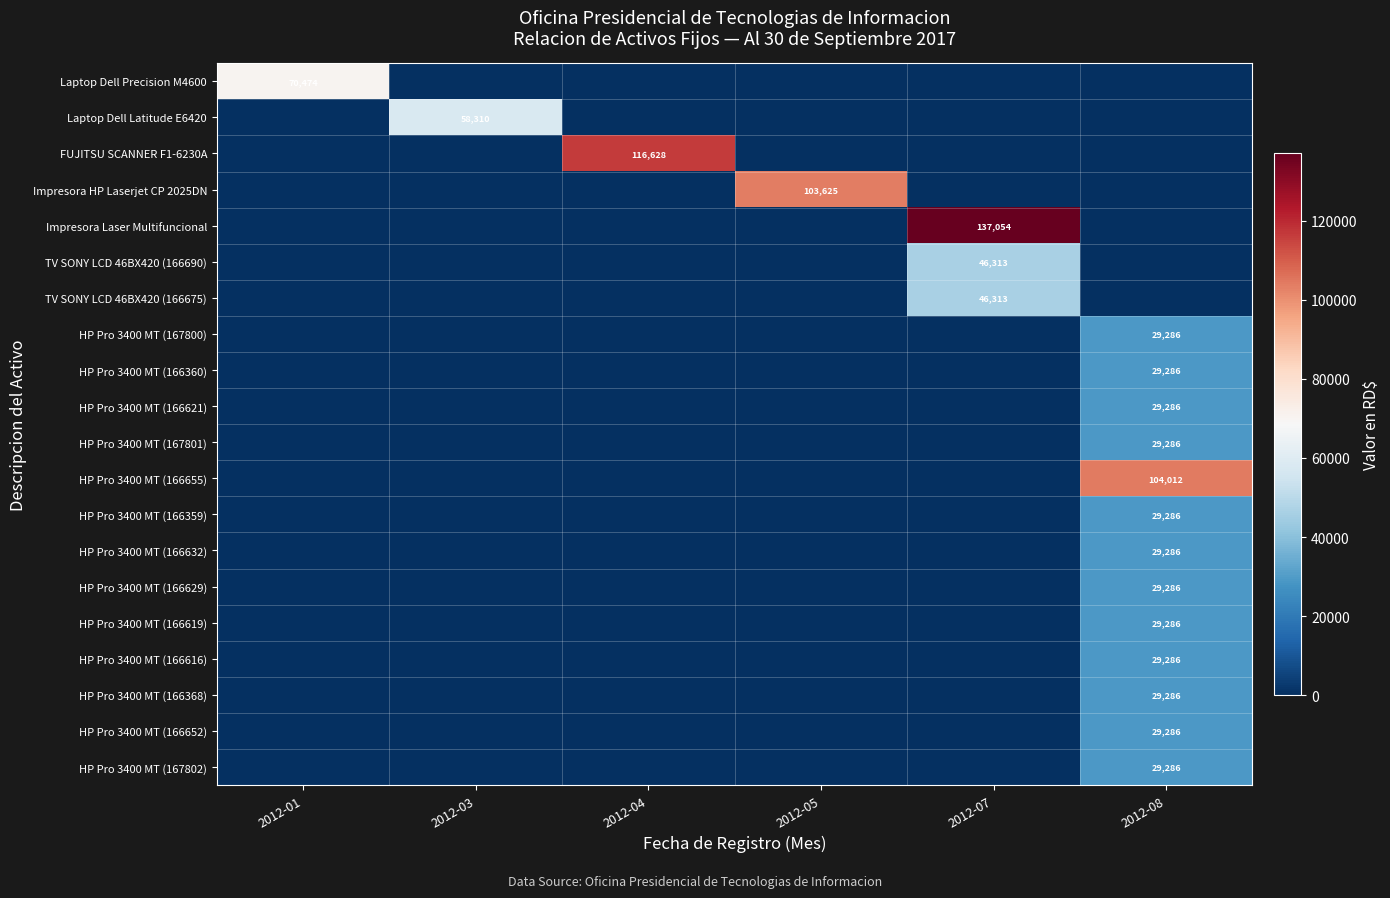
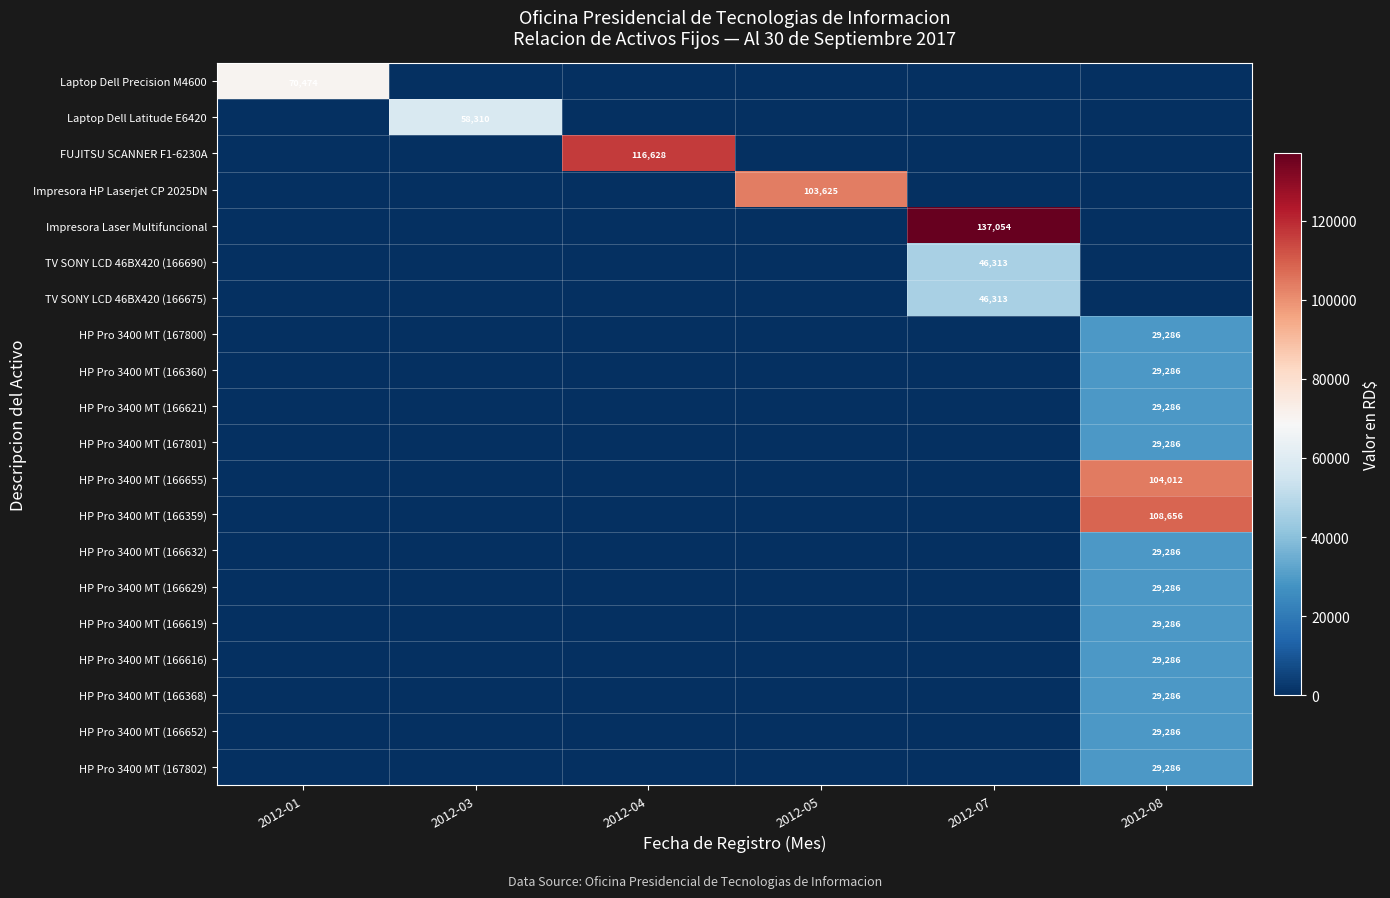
  {
    "FUJITSU SCANNER F1-6230A": {
      "2012-04": "116,628"
    },
    "Impresora HP Laserjet CP 2025DN": {
      "2012-05": "103,625"
    },
    "Impresora Laser Multifuncional": {
      "2012-07": "137,054"
    },
    "TV SONY LCD 46BX420 (166690)": {
      "2012-07": "46,313"
    },
    "TV SONY LCD 46BX420 (166675)": {
      "2012-07": "46,313"
    },
    "HP Pro 3400 MT (167800)": {
      "2012-08": "29,286"
    },
    "HP Pro 3400 MT (166360)": {
      "2012-08": "29,286"
    },
    "HP Pro 3400 MT (166621)": {
      "2012-08": "29,286"
    },
    "HP Pro 3400 MT (167801)": {
      "2012-08": "29,286"
    },
    "HP Pro 3400 MT (166655)": {
      "2012-08": "104,012"
    },
    "HP Pro 3400 MT (166359)": {
-     "2012-08": "29,286"
+     "2012-08": "108,656"
    },
    "HP Pro 3400 MT (166632)": {
      "2012-08": "29,286"
    },
    "HP Pro 3400 MT (166629)": {
      "2012-08": "29,286"
    },
    "HP Pro 3400 MT (166619)": {
      "2012-08": "29,286"
    },
    "HP Pro 3400 MT (166616)": {
      "2012-08": "29,286"
    },
    "HP Pro 3400 MT (166368)": {
      "2012-08": "29,286"
    },
    "HP Pro 3400 MT (166652)": {
      "2012-08": "29,286"
    },
    "HP Pro 3400 MT (167802)": {
      "2012-08": "29,286"
    }
  }
